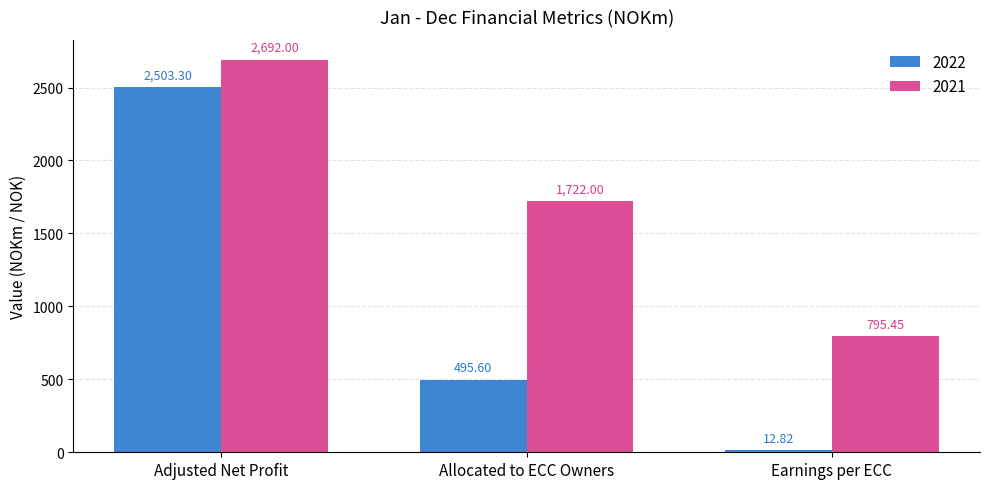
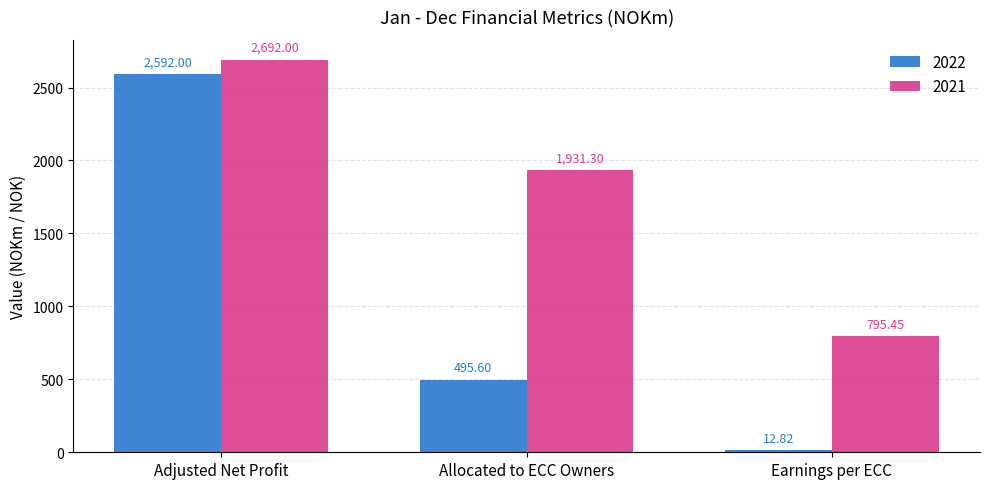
  {
    "2022": {
-     "Adjusted Net Profit": "2,503.30",
+     "Adjusted Net Profit": "2,592.00",
      "Allocated to ECC Owners": "495.60",
      "Earnings per ECC": "12.82"
    },
    "2021": {
      "Adjusted Net Profit": "2,692.00",
-     "Allocated to ECC Owners": "1,722.00",
+     "Allocated to ECC Owners": "1,931.30",
      "Earnings per ECC": "795.45"
    }
  }
